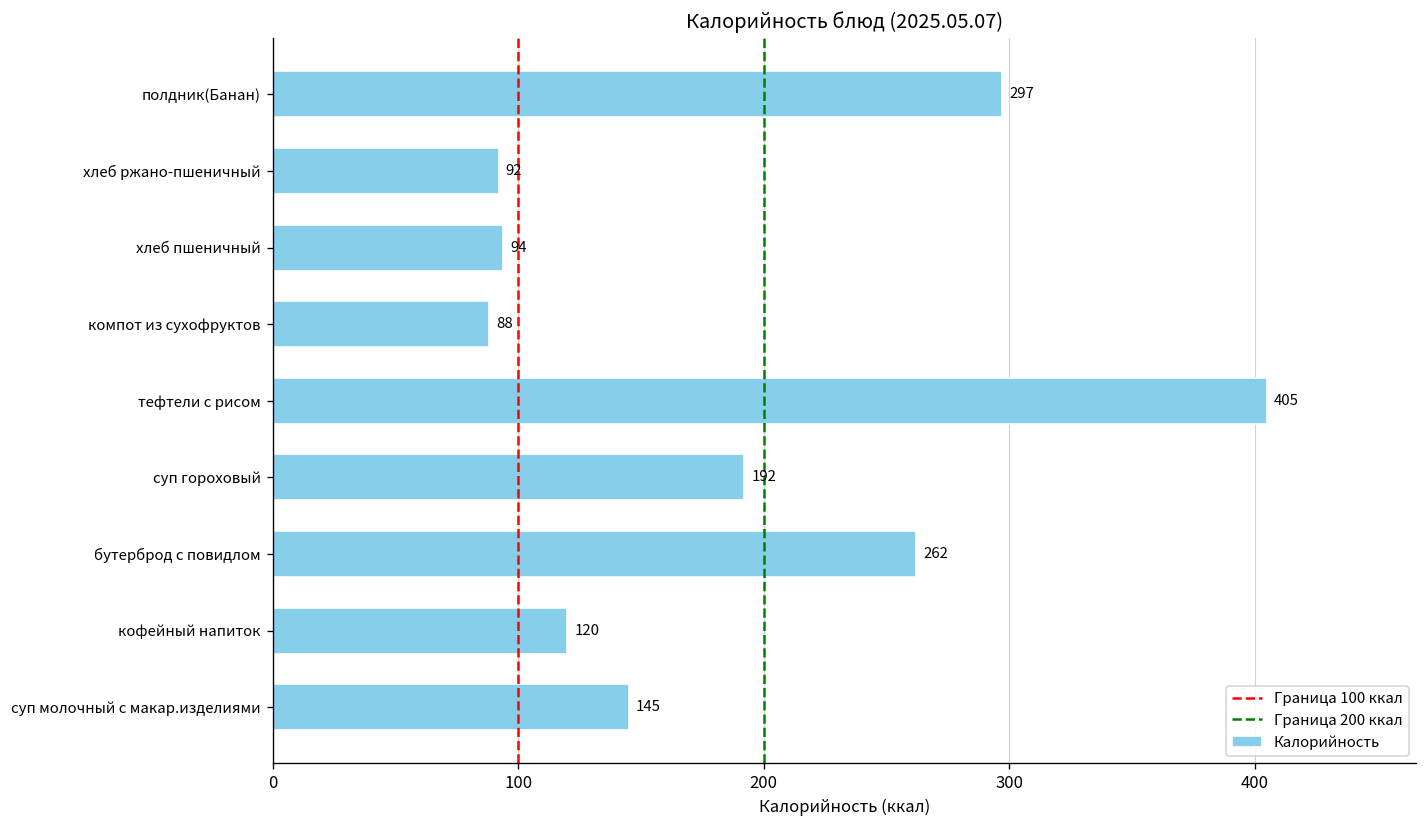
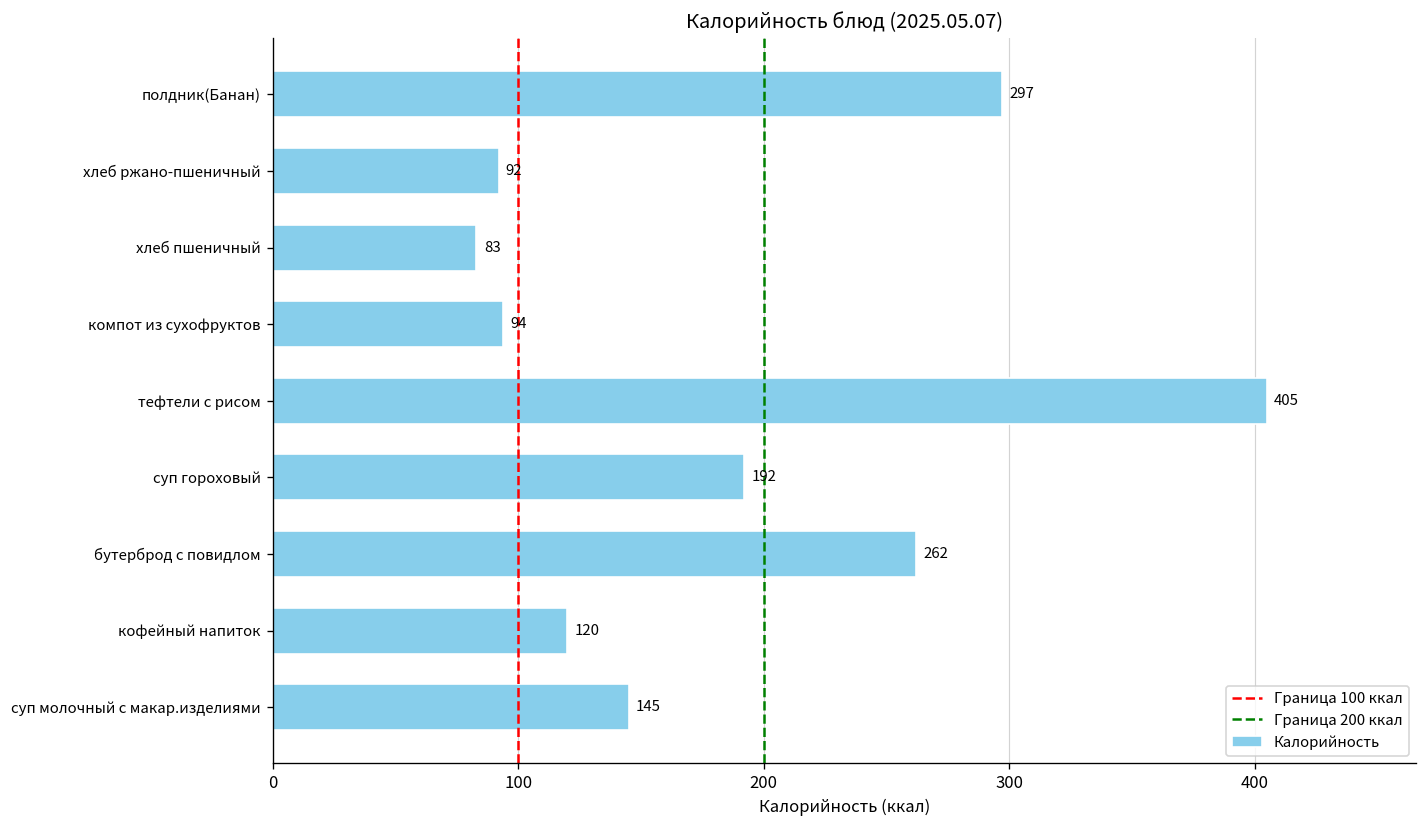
  {
    "полдник(Банан)": 297,
    "хлеб ржано-пшеничный": 92,
-   "хлеб пшеничный": 94,
-   "компот из сухофруктов": 88,
+   "хлеб пшеничный": 83,
+   "компот из сухофруктов": 94,
    "тефтели с рисом": 405,
    "суп гороховый": 192,
    "бутерброд с повидлом": 262,
    "кофейный напиток": 120,
    "суп молочный с макар.изделиями": 145
  }
